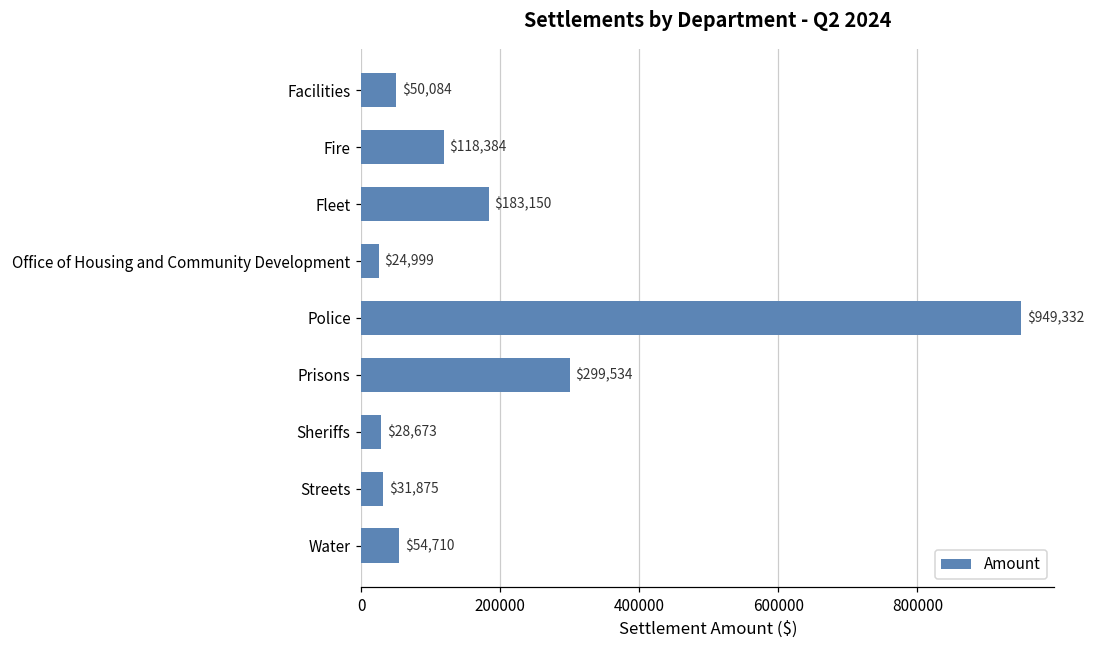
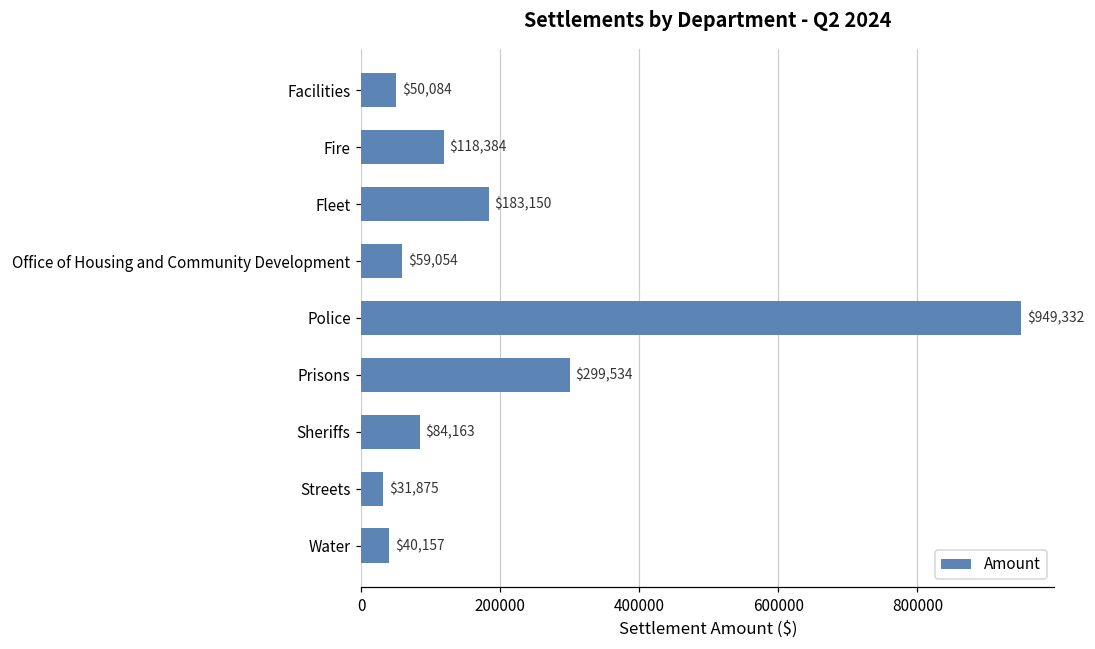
  {
    "Facilities": "$50,084",
    "Fire": "$118,384",
    "Fleet": "$183,150",
-   "Office of Housing and Community Development": "$24,999",
+   "Office of Housing and Community Development": "$59,054",
    "Police": "$949,332",
    "Prisons": "$299,534",
-   "Sheriffs": "$28,673",
+   "Sheriffs": "$84,163",
    "Streets": "$31,875",
-   "Water": "$54,710"
+   "Water": "$40,157"
  }
